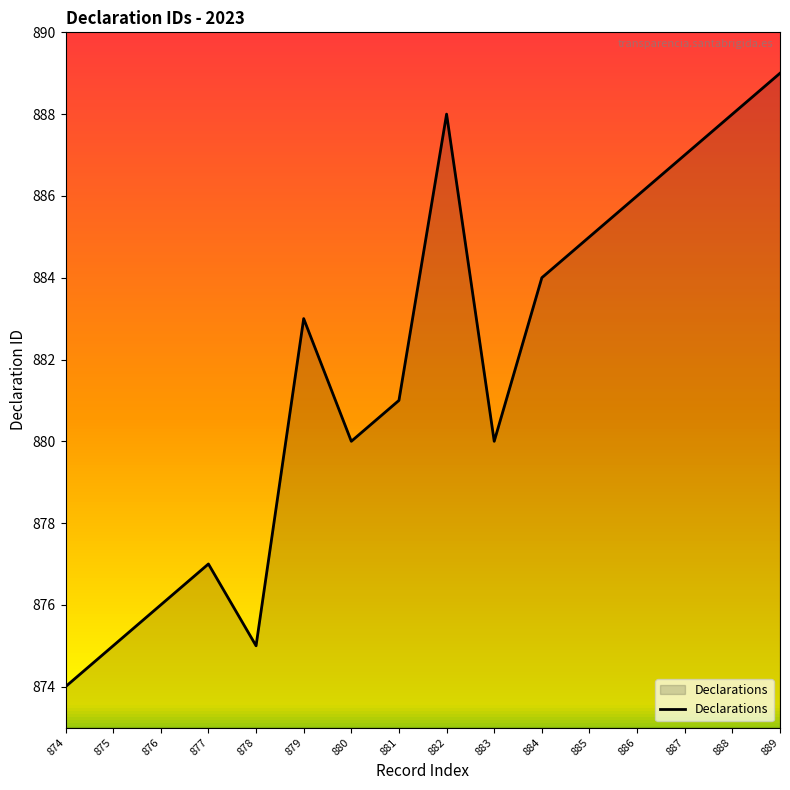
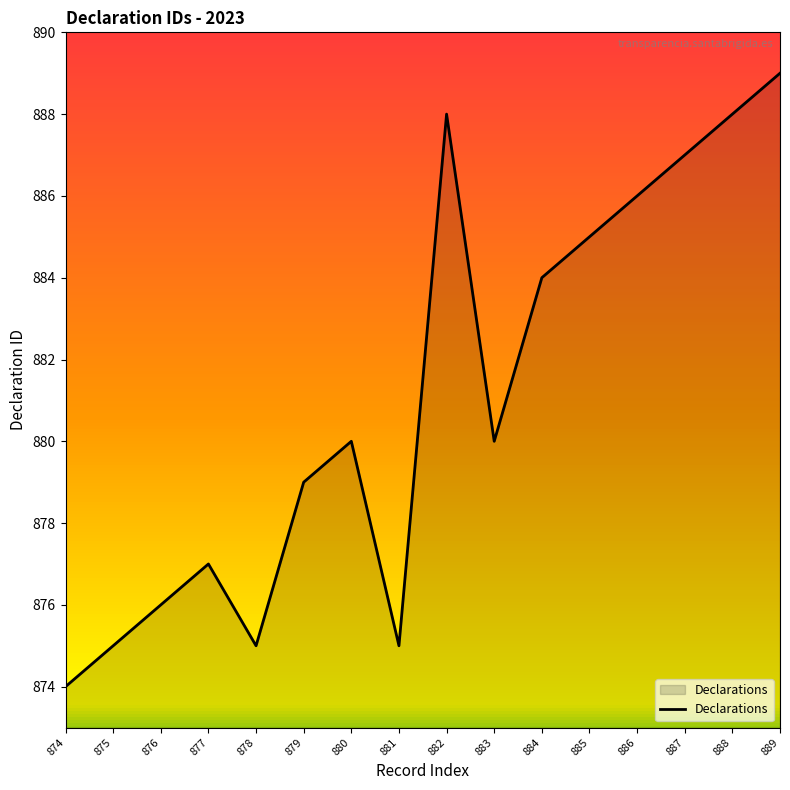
  {
    "874": 874,
    "875": 875,
    "876": 876,
    "877": 877,
    "878": 875,
-   "879": 883,
+   "879": 879,
    "880": 880,
-   "881": 881,
+   "881": 875,
    "882": 888,
    "883": 880,
    "884": 884,
    "885": 885,
    "886": 886,
    "887": 887,
    "888": 888,
    "889": 889
  }
